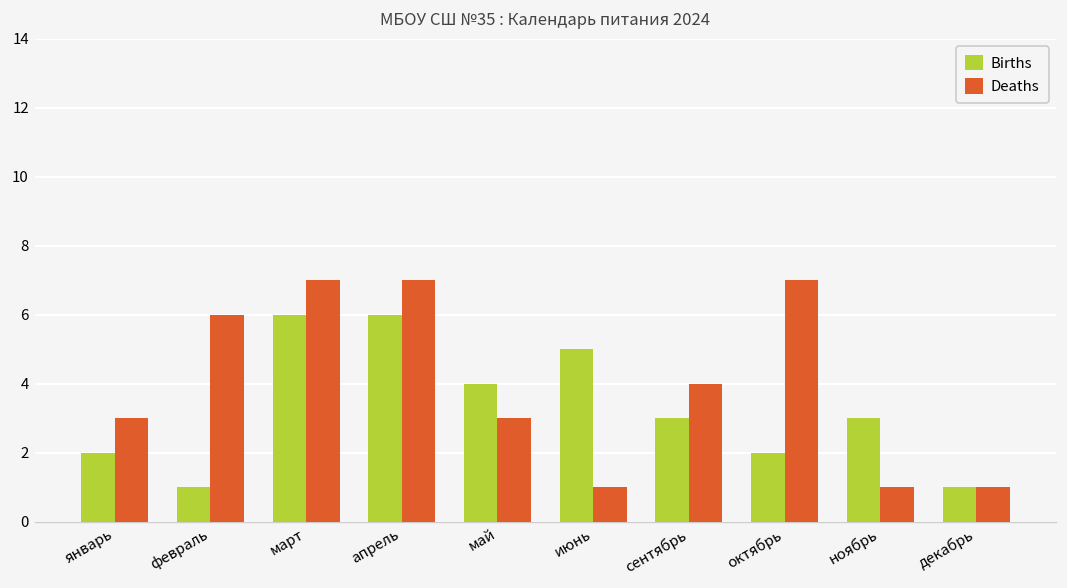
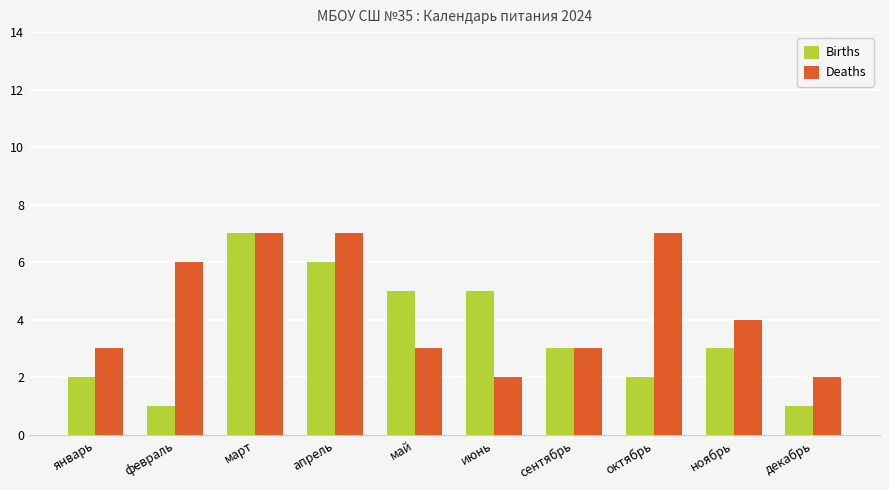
  {
    "Births": {
      "январь": 2,
      "февраль": 1,
-     "март": 6,
+     "март": 7,
      "апрель": 6,
-     "май": 4,
+     "май": 5,
      "июнь": 5,
      "сентябрь": 3,
      "октябрь": 2,
      "ноябрь": 3,
      "декабрь": 1
    },
    "Deaths": {
      "январь": 3,
      "февраль": 6,
      "март": 7,
      "апрель": 7,
      "май": 3,
-     "июнь": 1,
-     "сентябрь": 4,
+     "июнь": 2,
+     "сентябрь": 3,
      "октябрь": 7,
-     "ноябрь": 1,
-     "декабрь": 1
+     "ноябрь": 4,
+     "декабрь": 2
    }
  }
